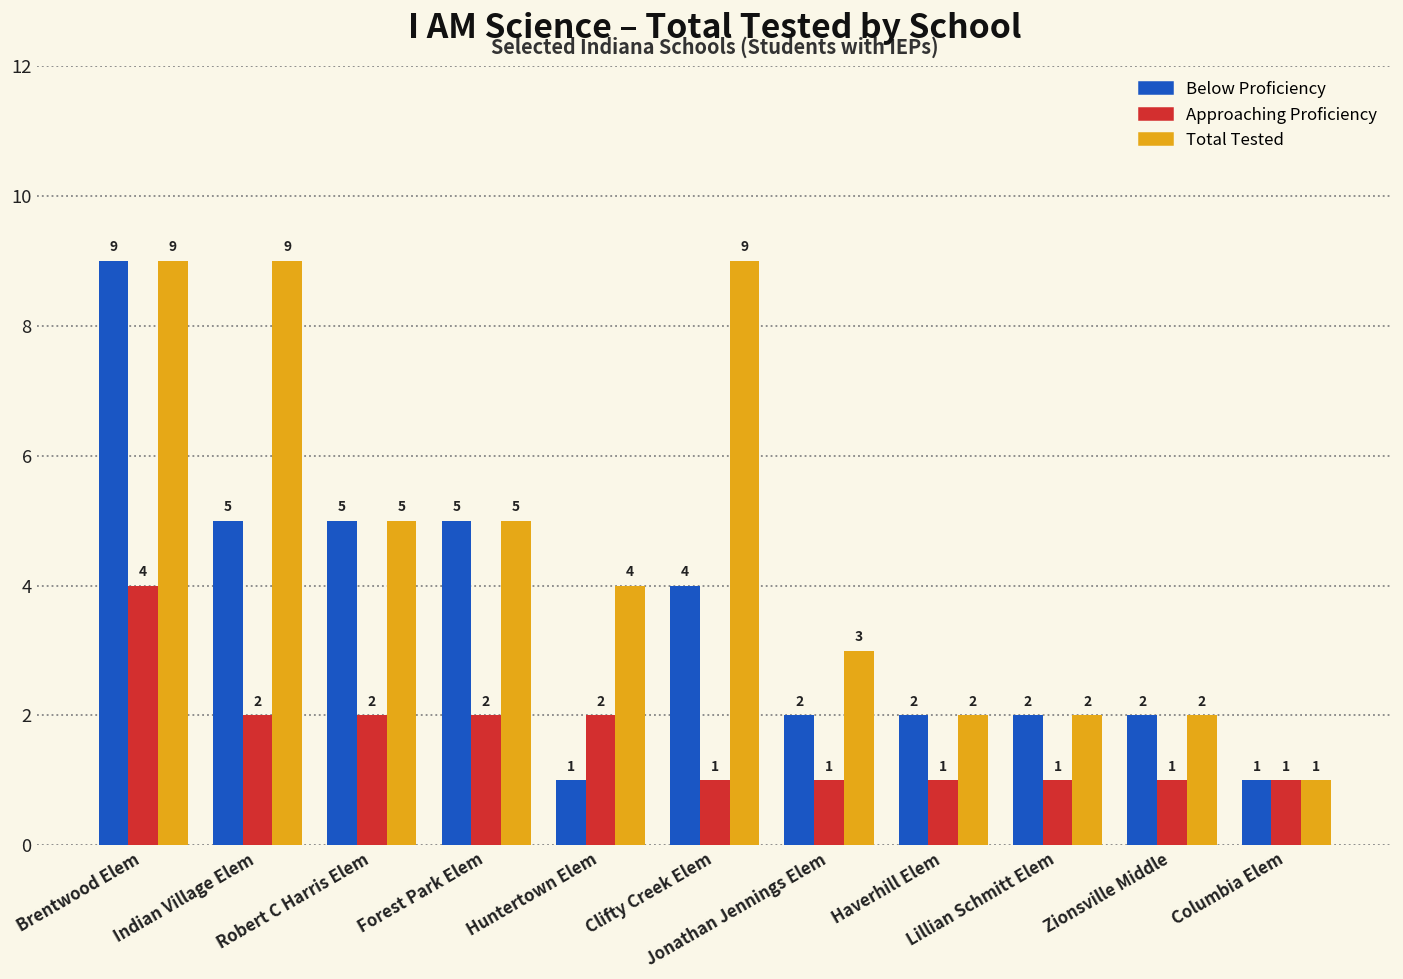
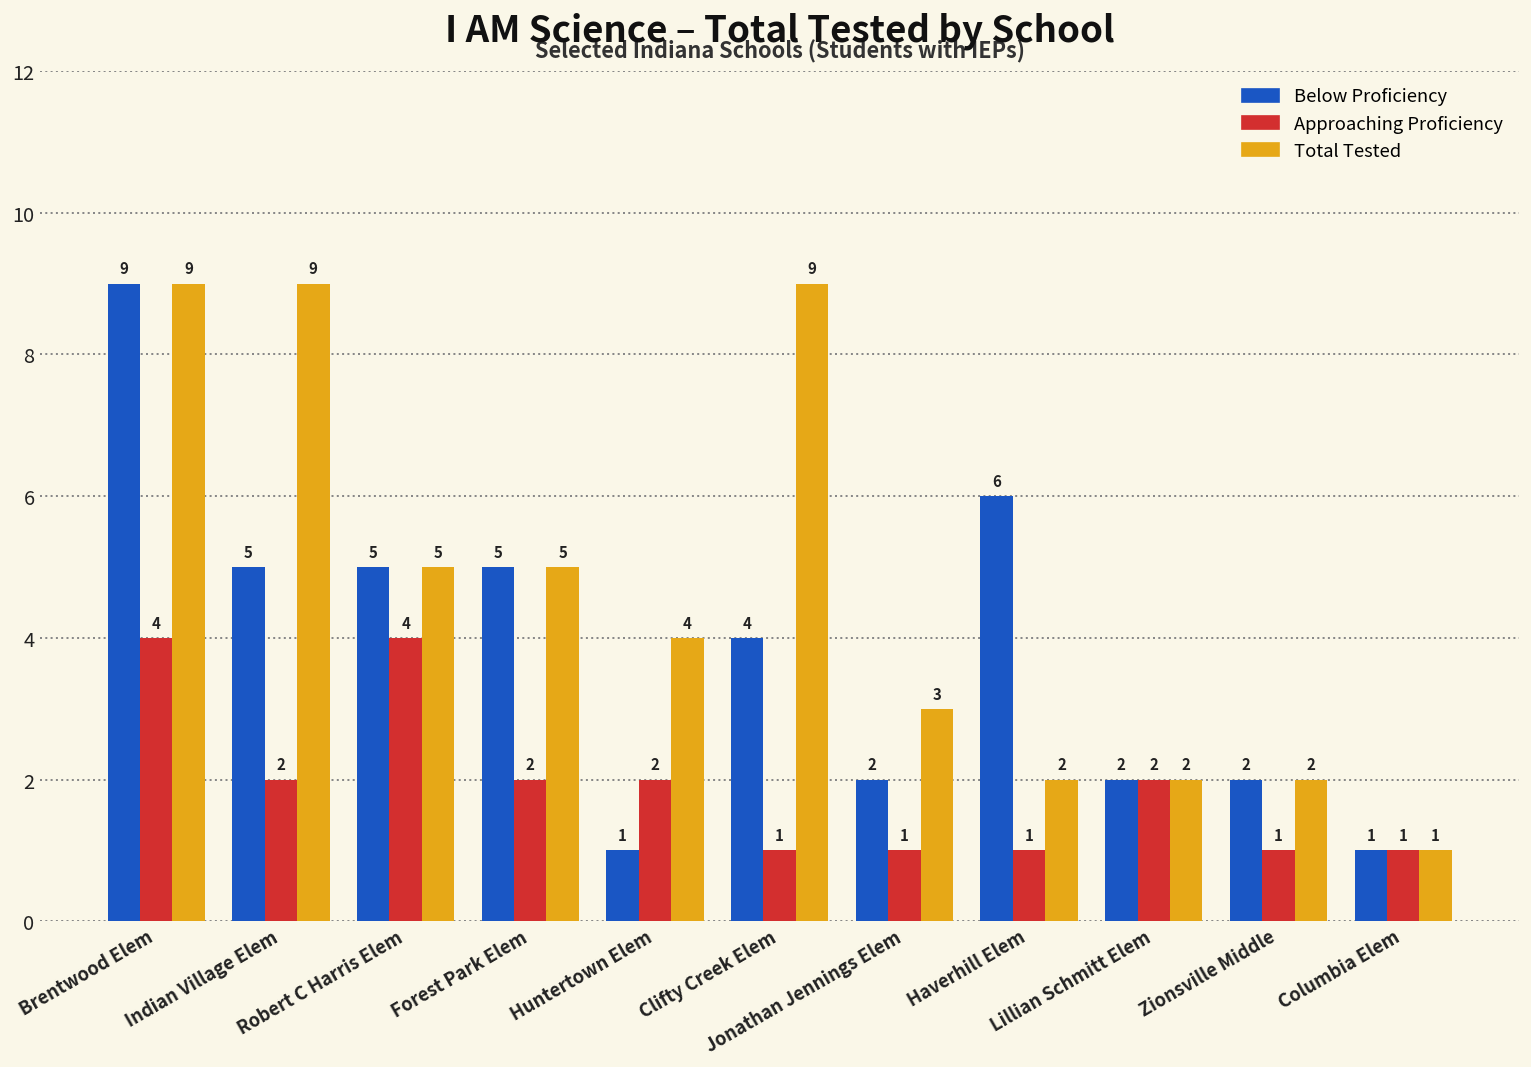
  {
    "Below Proficiency": {
      "Brentwood Elem": 9,
      "Indian Village Elem": 5,
      "Robert C Harris Elem": 5,
      "Forest Park Elem": 5,
      "Huntertown Elem": 1,
      "Clifty Creek Elem": 4,
      "Jonathan Jennings Elem": 2,
-     "Haverhill Elem": 2,
+     "Haverhill Elem": 6,
      "Lillian Schmitt Elem": 2,
      "Zionsville Middle": 2,
      "Columbia Elem": 1
    },
    "Approaching Proficiency": {
      "Brentwood Elem": 4,
      "Indian Village Elem": 2,
-     "Robert C Harris Elem": 2,
+     "Robert C Harris Elem": 4,
      "Forest Park Elem": 2,
      "Huntertown Elem": 2,
      "Clifty Creek Elem": 1,
      "Jonathan Jennings Elem": 1,
      "Haverhill Elem": 1,
-     "Lillian Schmitt Elem": 1,
+     "Lillian Schmitt Elem": 2,
      "Zionsville Middle": 1,
      "Columbia Elem": 1
    },
    "Total Tested": {
      "Brentwood Elem": 9,
      "Indian Village Elem": 9,
      "Robert C Harris Elem": 5,
      "Forest Park Elem": 5,
      "Huntertown Elem": 4,
      "Clifty Creek Elem": 9,
      "Jonathan Jennings Elem": 3,
      "Haverhill Elem": 2,
      "Lillian Schmitt Elem": 2,
      "Zionsville Middle": 2,
      "Columbia Elem": 1
    }
  }
